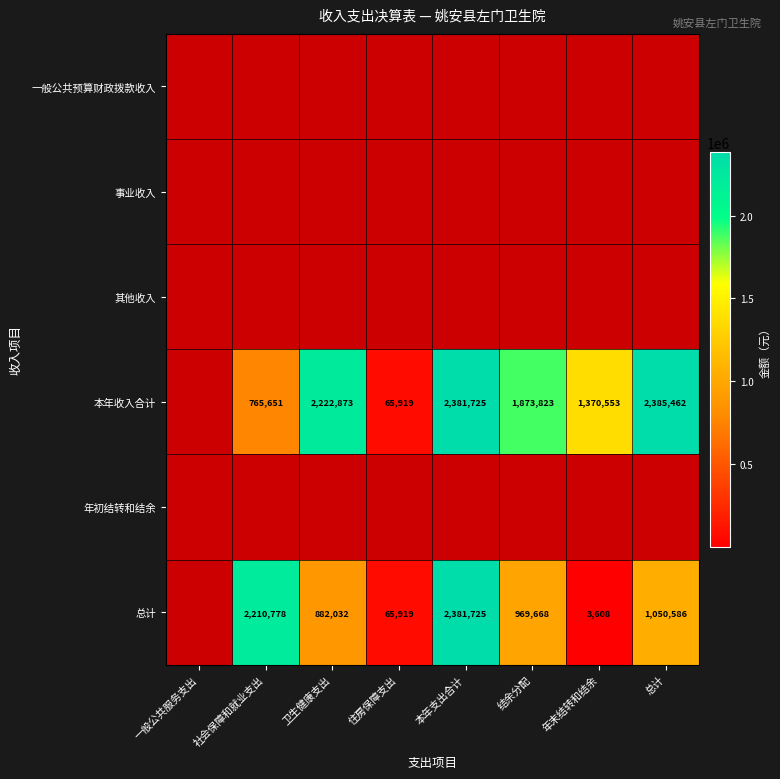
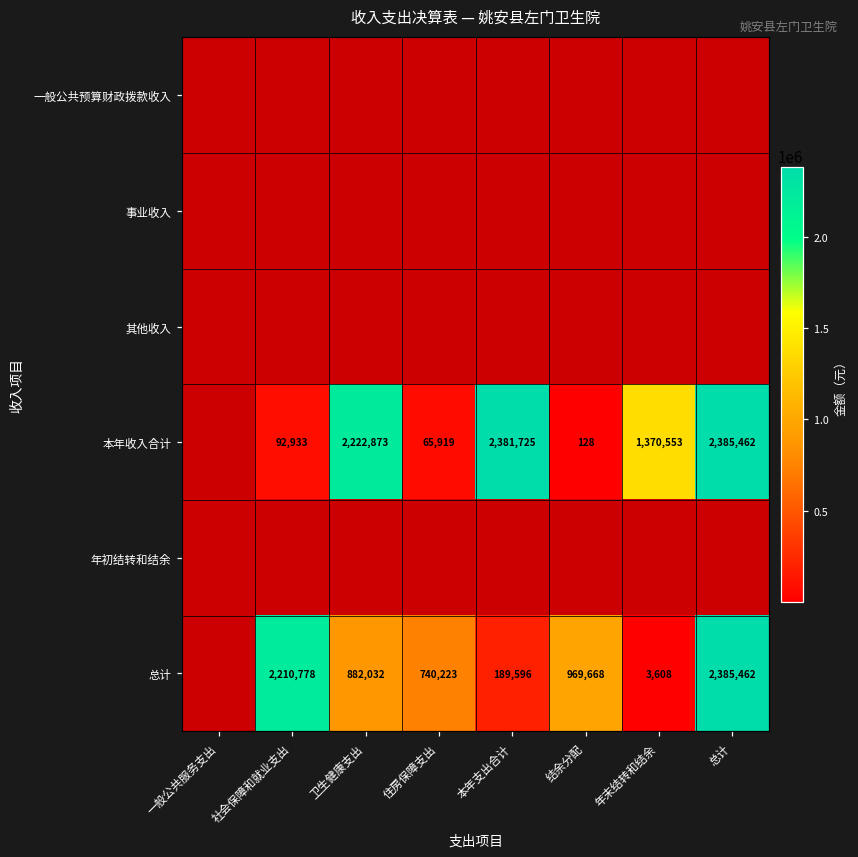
  {
    "本年收入合计": {
-     "社会保障和就业支出": "765,651",
+     "社会保障和就业支出": "92,933",
      "卫生健康支出": "2,222,873",
      "住房保障支出": "65,919",
      "本年支出合计": "2,381,725",
-     "结余分配": "1,873,823",
+     "结余分配": "128",
      "年末结转和结余": "1,370,553",
      "总计": "2,385,462"
    },
    "总计": {
      "社会保障和就业支出": "2,210,778",
      "卫生健康支出": "882,032",
-     "住房保障支出": "65,919",
-     "本年支出合计": "2,381,725",
+     "住房保障支出": "740,223",
+     "本年支出合计": "189,596",
      "结余分配": "969,668",
      "年末结转和结余": "3,608",
-     "总计": "1,050,586"
+     "总计": "2,385,462"
    }
  }
